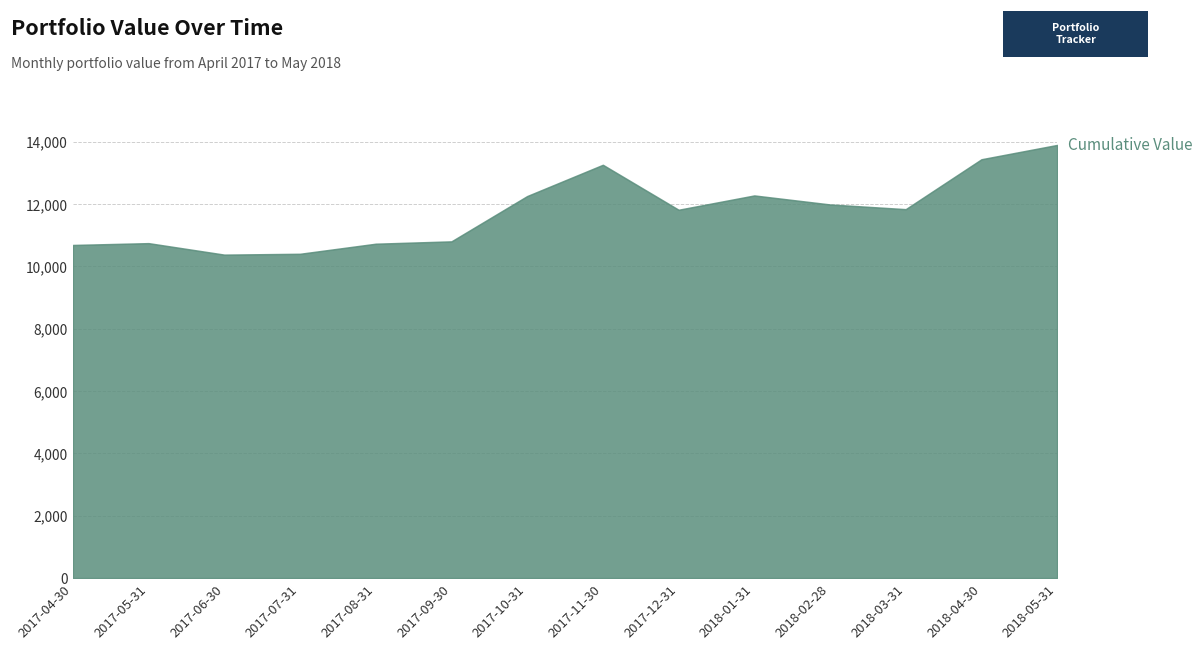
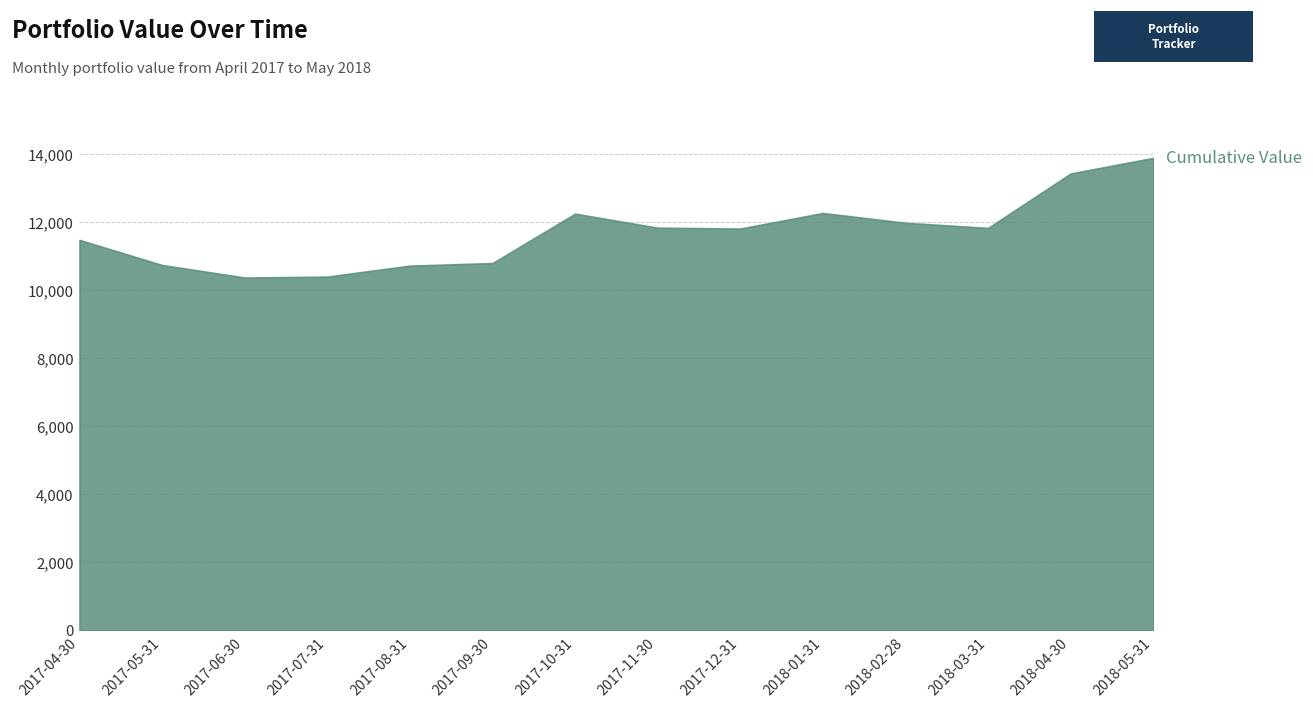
  {
-   "2017-04-30": "10,700",
+   "2017-04-30": "11,500",
    "2017-05-31": "10,700",
    "2017-06-30": "10,400",
    "2017-07-31": "10,400",
    "2017-08-31": "10,700",
    "2017-09-30": "10,800",
    "2017-10-31": "12,300",
-   "2017-11-30": "13,300",
+   "2017-11-30": "11,800",
    "2017-12-31": "11,800",
    "2018-01-31": "12,300",
    "2018-02-28": "12,000",
    "2018-03-31": "11,800",
    "2018-04-30": "13,400",
    "2018-05-31": "13,900"
  }
